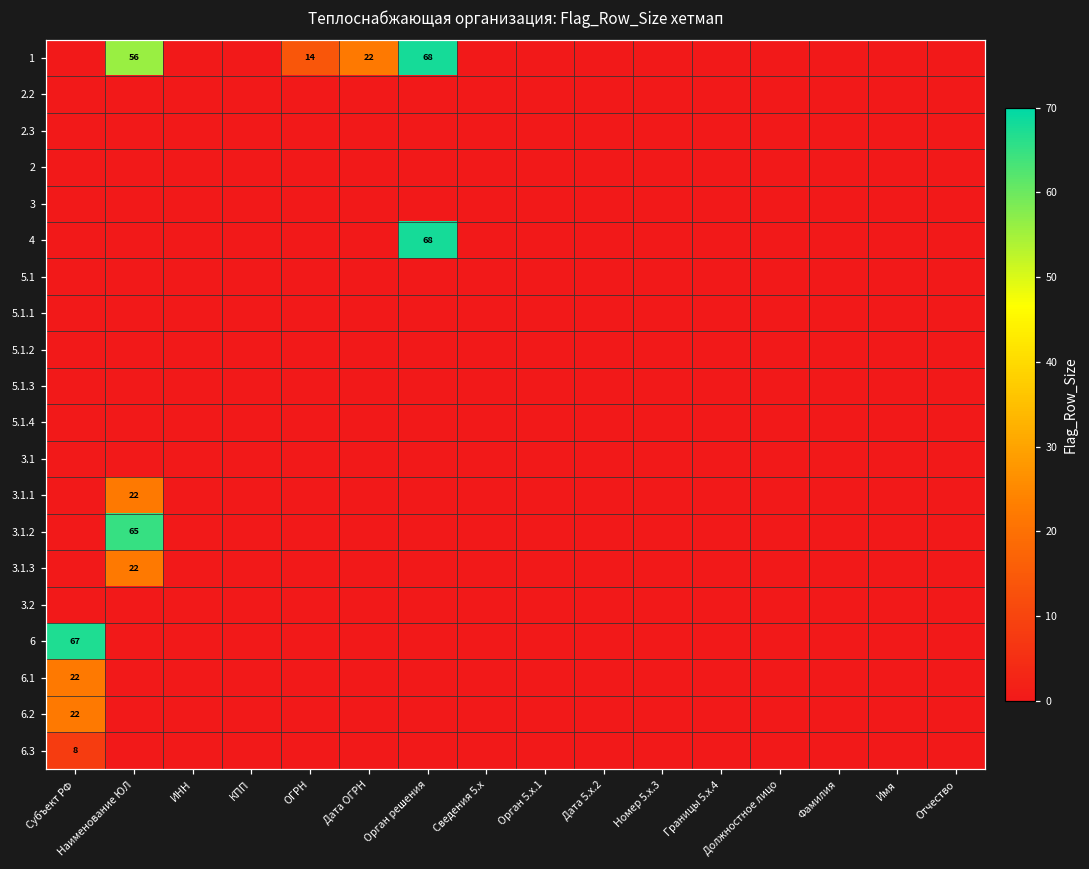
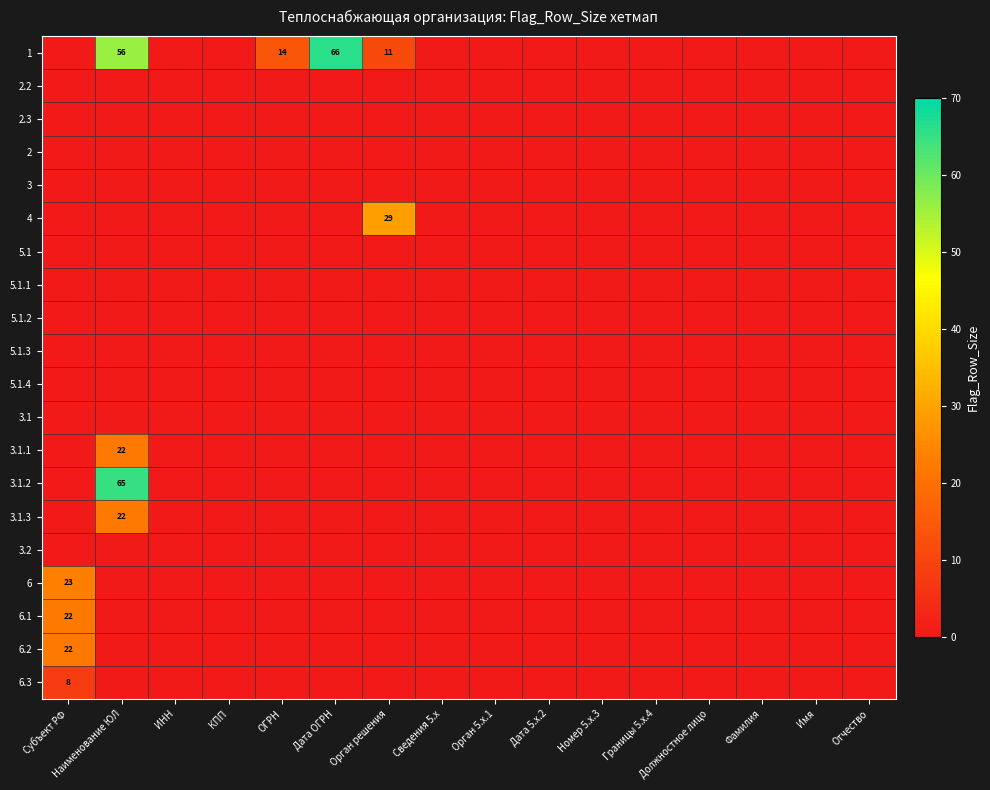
  {
    "1": {
      "Наименование ЮЛ": 56,
      "ОГРН": 14,
-     "Дата ОГРН": 22,
-     "Орган решения": 68
+     "Дата ОГРН": 66,
+     "Орган решения": 11
    },
    "4": {
-     "Орган решения": 68
+     "Орган решения": 29
    },
    "3.1.1": {
      "Наименование ЮЛ": 22
    },
    "3.1.2": {
      "Наименование ЮЛ": 65
    },
    "3.1.3": {
      "Наименование ЮЛ": 22
    },
    "6": {
-     "Субъект РФ": 67
+     "Субъект РФ": 23
    },
    "6.1": {
      "Субъект РФ": 22
    },
    "6.2": {
      "Субъект РФ": 22
    },
    "6.3": {
      "Субъект РФ": 8
    }
  }
